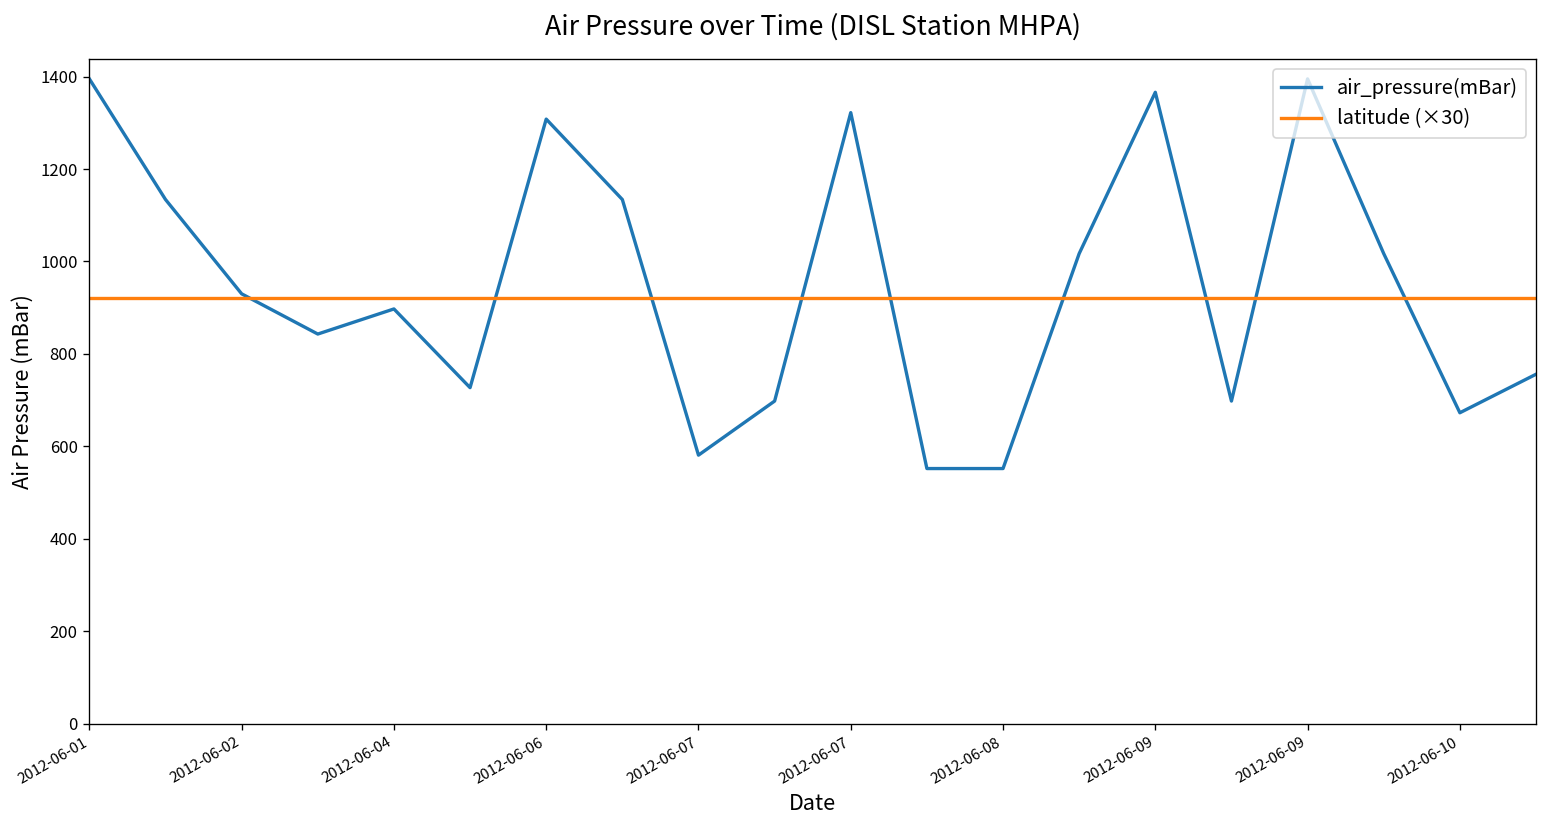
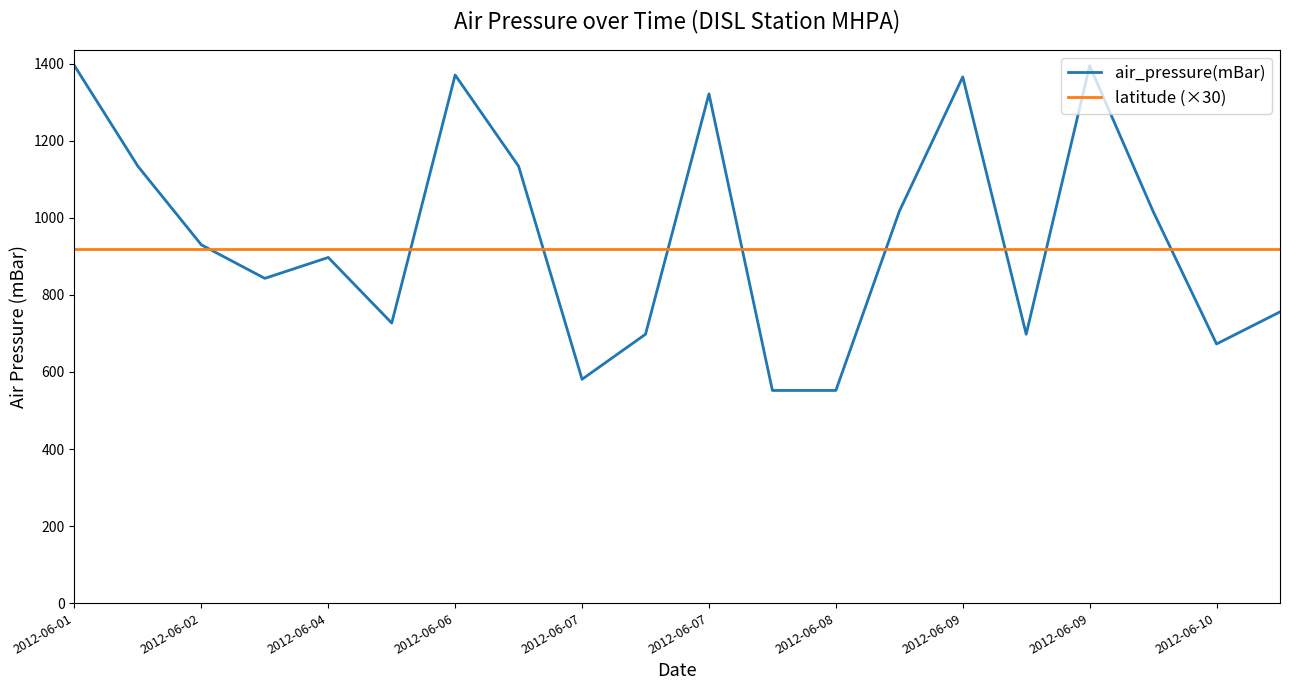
  {
    "air_pressure(mBar)": {
      "2012-06-01": 1400,
      "2012-06-02": 930,
      "2012-06-04": 900,
-     "2012-06-06": 1310,
+     "2012-06-06": 1370,
      "2012-06-08": 550,
      "2012-06-10": 670
    },
    "latitude (×30)": {
      "2012-06-01": 920,
      "2012-06-02": 920,
      "2012-06-04": 920,
      "2012-06-06": 920,
      "2012-06-08": 920,
      "2012-06-10": 920
    }
  }
